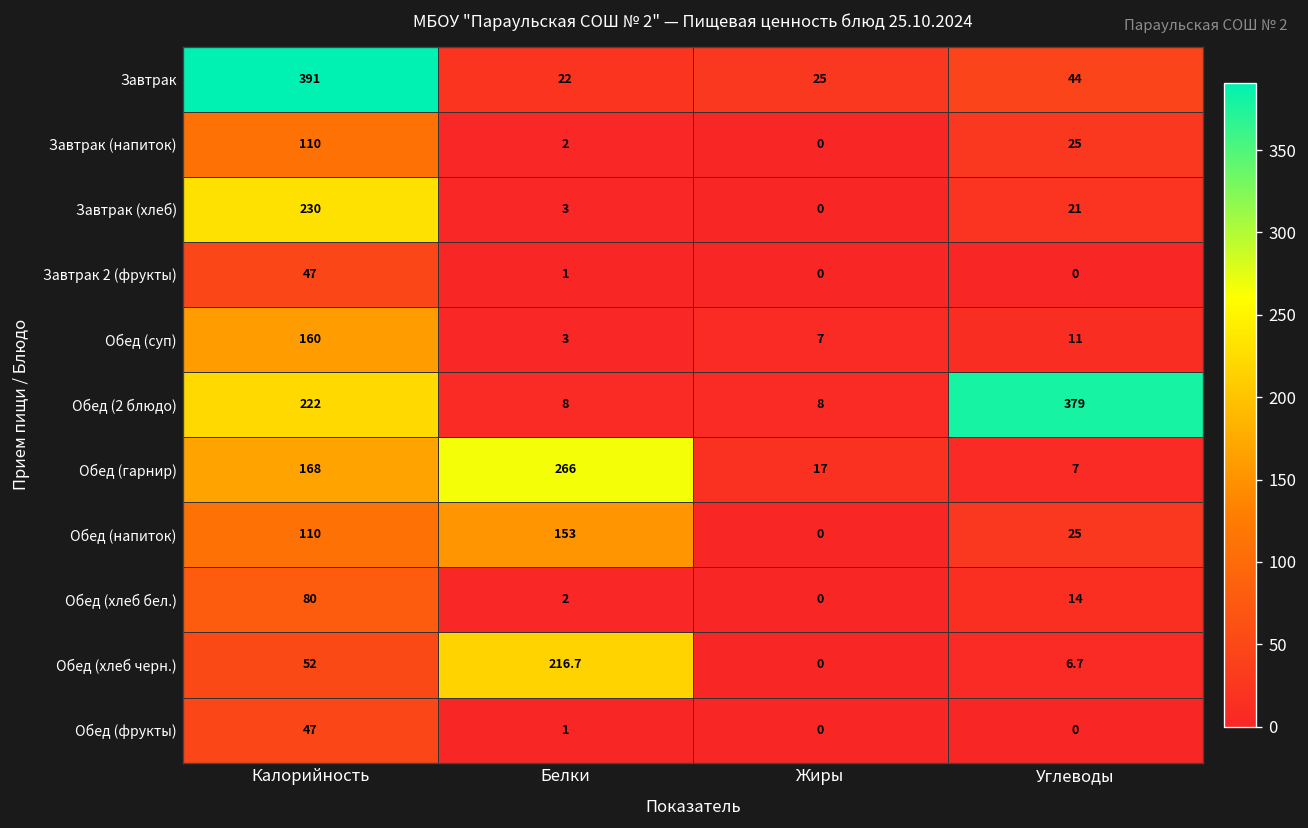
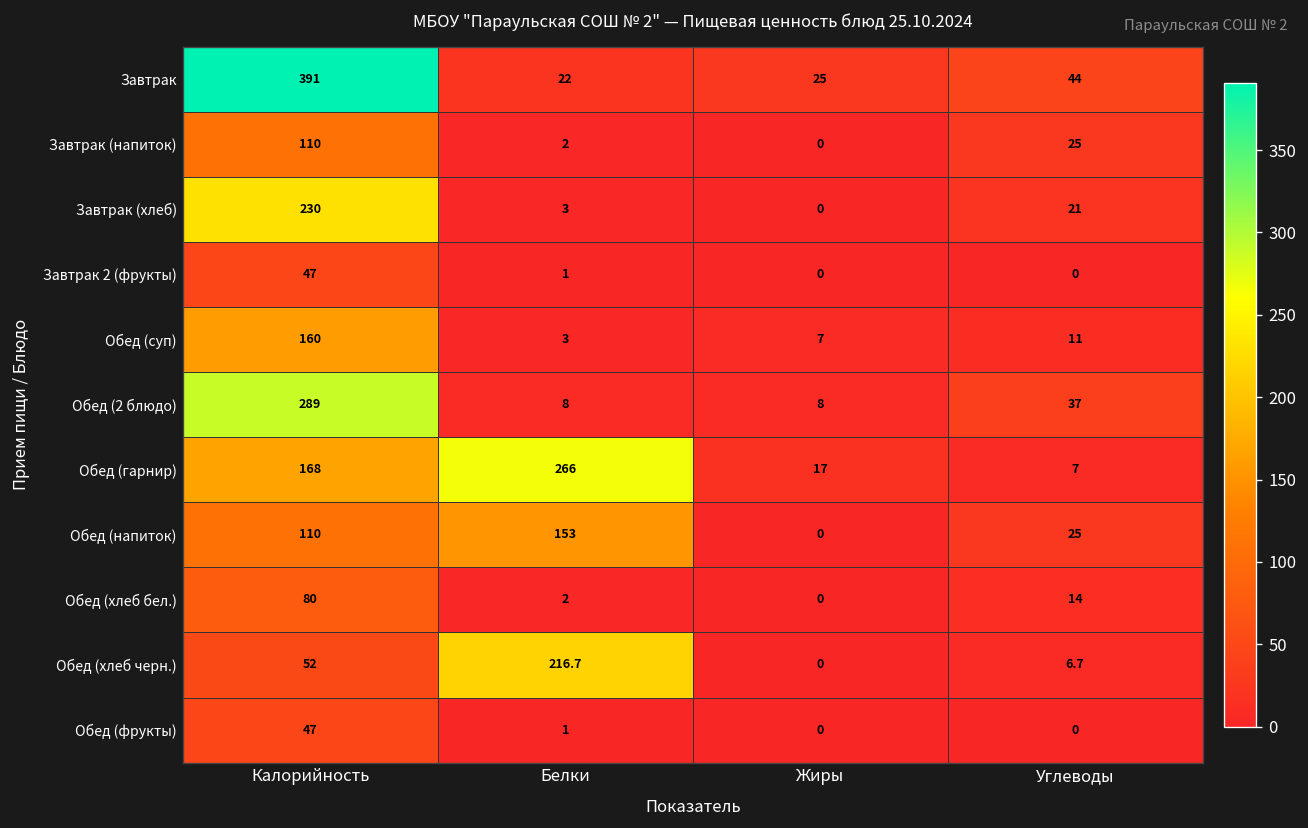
  {
    "Завтрак": {
      "Калорийность": 391,
      "Белки": 22,
      "Жиры": 25,
      "Углеводы": 44
    },
    "Завтрак (напиток)": {
      "Калорийность": 110,
      "Белки": 2,
      "Жиры": 0,
      "Углеводы": 25
    },
    "Завтрак (хлеб)": {
      "Калорийность": 230,
      "Белки": 3,
      "Жиры": 0,
      "Углеводы": 21
    },
    "Завтрак 2 (фрукты)": {
      "Калорийность": 47,
      "Белки": 1,
      "Жиры": 0,
      "Углеводы": 0
    },
    "Обед (суп)": {
      "Калорийность": 160,
      "Белки": 3,
      "Жиры": 7,
      "Углеводы": 11
    },
    "Обед (2 блюдо)": {
-     "Калорийность": 222,
+     "Калорийность": 289,
      "Белки": 8,
      "Жиры": 8,
-     "Углеводы": 379
+     "Углеводы": 37
    },
    "Обед (гарнир)": {
      "Калорийность": 168,
      "Белки": 266,
      "Жиры": 17,
      "Углеводы": 7
    },
    "Обед (напиток)": {
      "Калорийность": 110,
      "Белки": 153,
      "Жиры": 0,
      "Углеводы": 25
    },
    "Обед (хлеб бел.)": {
      "Калорийность": 80,
      "Белки": 2,
      "Жиры": 0,
      "Углеводы": 14
    },
    "Обед (хлеб черн.)": {
      "Калорийность": 52,
      "Белки": 216.7,
      "Жиры": 0,
      "Углеводы": 6.7
    },
    "Обед (фрукты)": {
      "Калорийность": 47,
      "Белки": 1,
      "Жиры": 0,
      "Углеводы": 0
    }
  }
